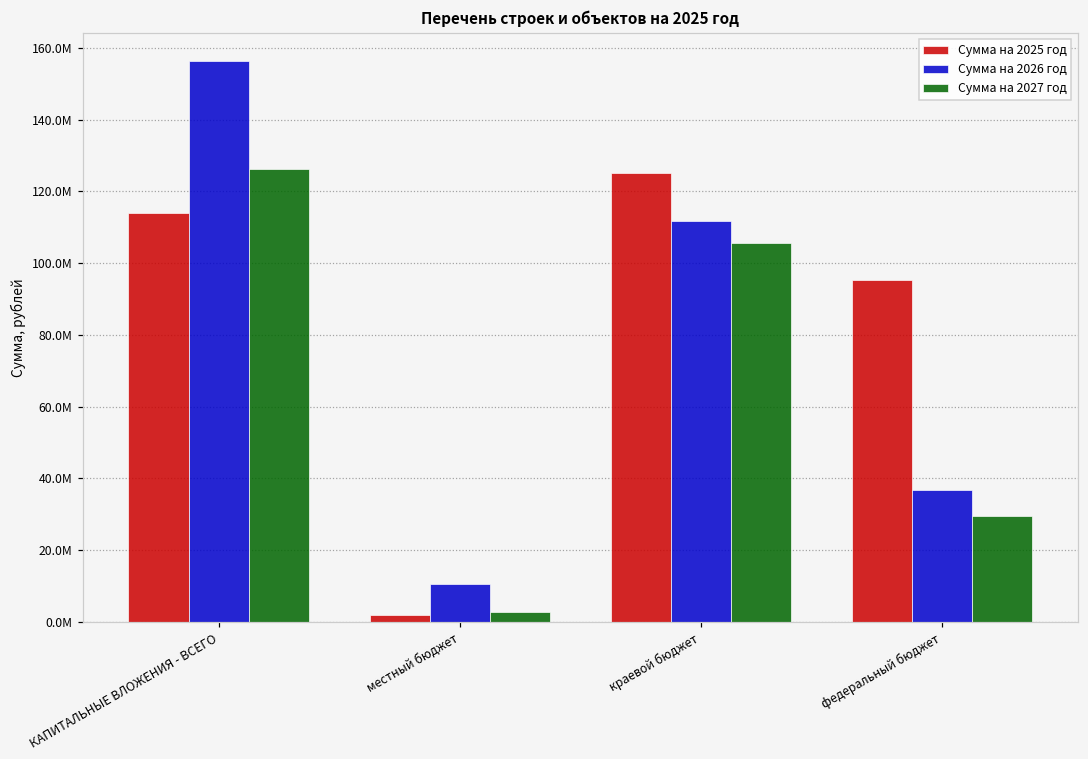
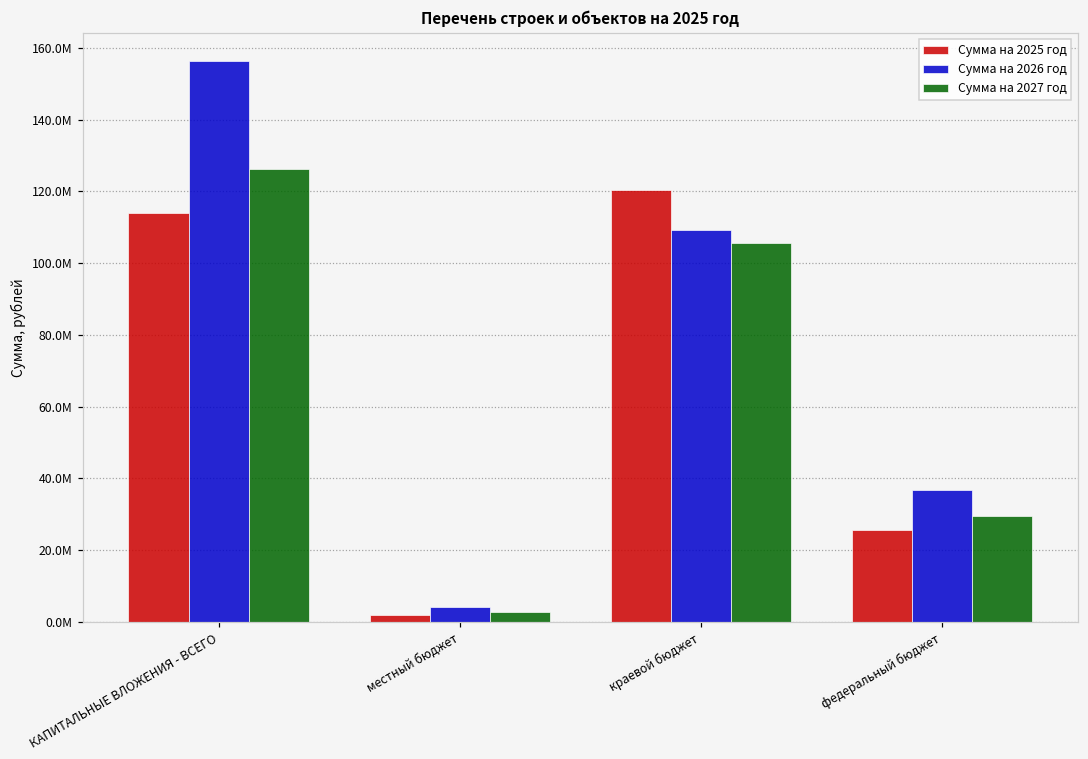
  {
    "Сумма на 2025 год": {
      "КАПИТАЛЬНЫЕ ВЛОЖЕНИЯ - ВСЕГО": 114000000,
      "местный бюджет": 2000000,
-     "краевой бюджет": 125000000,
-     "федеральный бюджет": 95000000
+     "краевой бюджет": 120000000,
+     "федеральный бюджет": 26000000
    },
    "Сумма на 2026 год": {
      "КАПИТАЛЬНЫЕ ВЛОЖЕНИЯ - ВСЕГО": 156000000,
-     "местный бюджет": 10000000,
-     "краевой бюджет": 112000000,
+     "местный бюджет": 4000000,
+     "краевой бюджет": 109000000,
      "федеральный бюджет": 37000000
    },
    "Сумма на 2027 год": {
      "КАПИТАЛЬНЫЕ ВЛОЖЕНИЯ - ВСЕГО": 126000000,
      "местный бюджет": 3000000,
      "краевой бюджет": 106000000,
      "федеральный бюджет": 29000000
    }
  }
